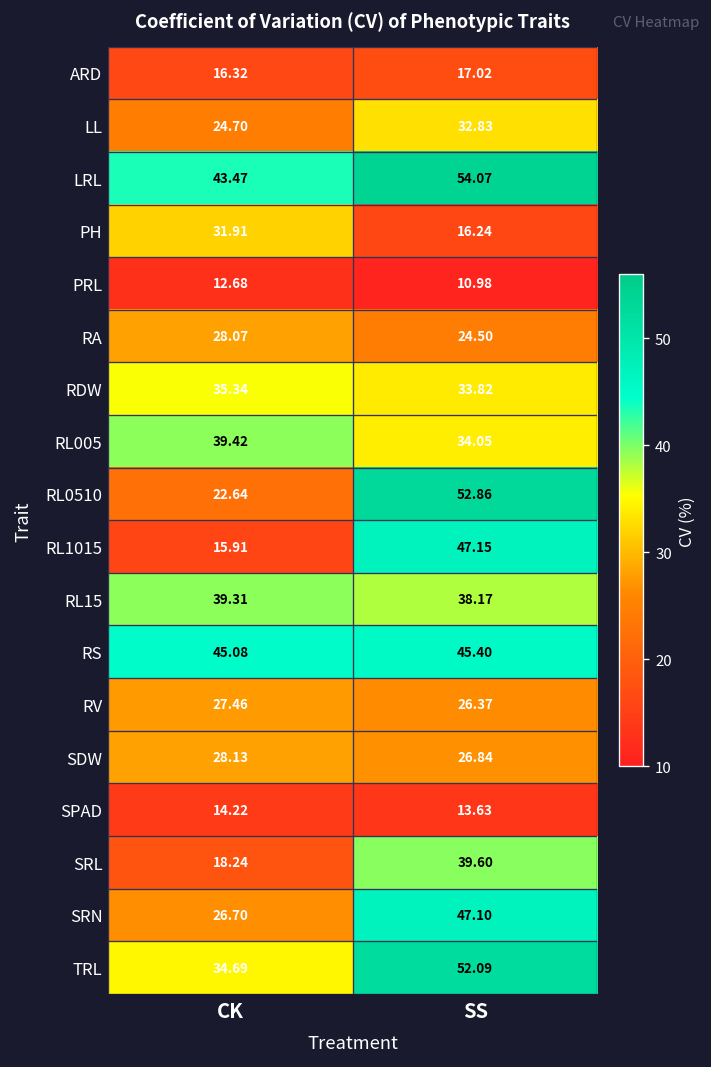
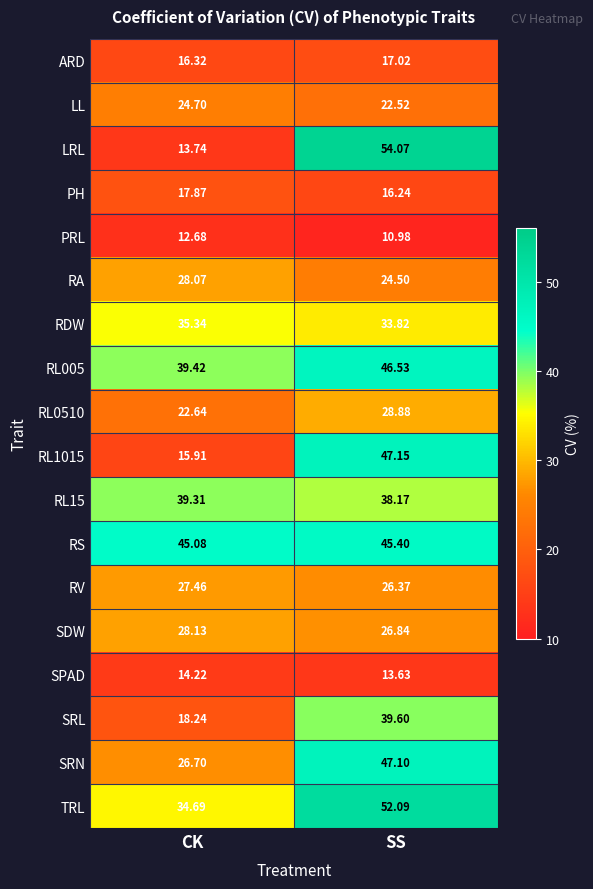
  {
    "ARD": {
      "CK": 16.32,
      "SS": 17.02
    },
    "LL": {
      "CK": 24.70,
-     "SS": 32.83
+     "SS": 22.52
    },
    "LRL": {
-     "CK": 43.47,
+     "CK": 13.74,
      "SS": 54.07
    },
    "PH": {
-     "CK": 31.91,
+     "CK": 17.87,
      "SS": 16.24
    },
    "PRL": {
      "CK": 12.68,
      "SS": 10.98
    },
    "RA": {
      "CK": 28.07,
      "SS": 24.50
    },
    "RDW": {
      "CK": 35.34,
      "SS": 33.82
    },
    "RL005": {
      "CK": 39.42,
-     "SS": 34.05
+     "SS": 46.53
    },
    "RL0510": {
      "CK": 22.64,
-     "SS": 52.86
+     "SS": 28.88
    },
    "RL1015": {
      "CK": 15.91,
      "SS": 47.15
    },
    "RL15": {
      "CK": 39.31,
      "SS": 38.17
    },
    "RS": {
      "CK": 45.08,
      "SS": 45.40
    },
    "RV": {
      "CK": 27.46,
      "SS": 26.37
    },
    "SDW": {
      "CK": 28.13,
      "SS": 26.84
    },
    "SPAD": {
      "CK": 14.22,
      "SS": 13.63
    },
    "SRL": {
      "CK": 18.24,
      "SS": 39.60
    },
    "SRN": {
      "CK": 26.70,
      "SS": 47.10
    },
    "TRL": {
      "CK": 34.69,
      "SS": 52.09
    }
  }
